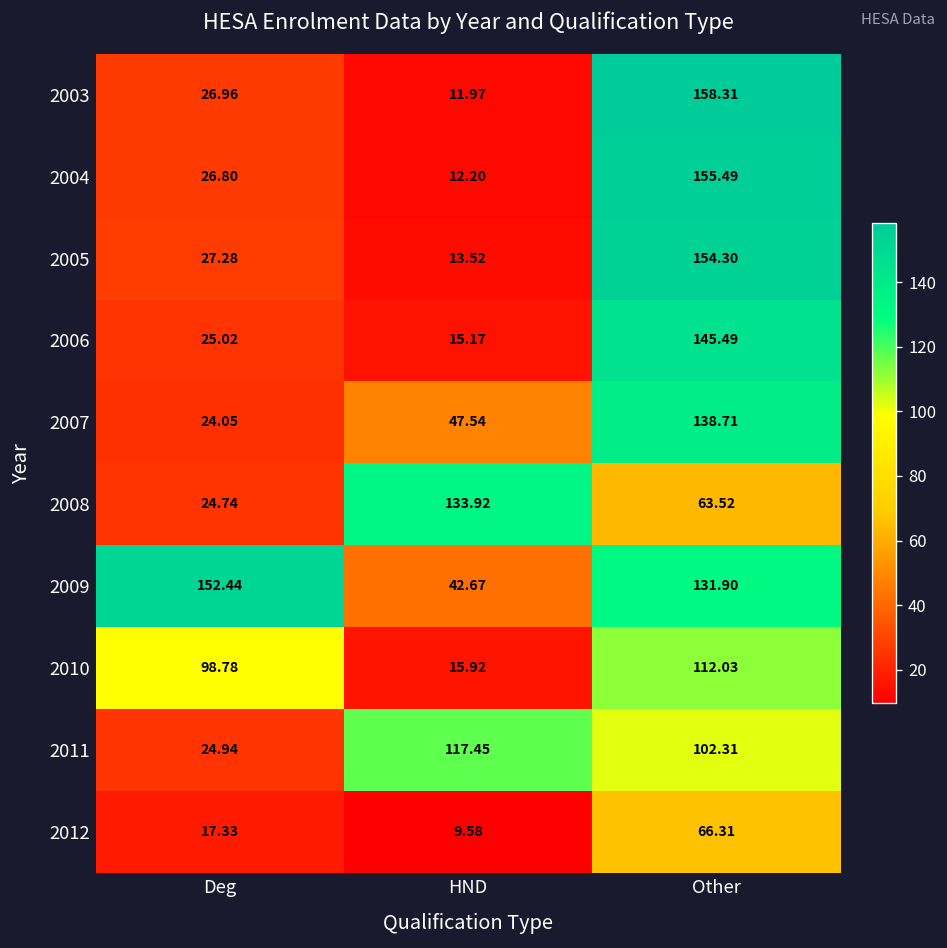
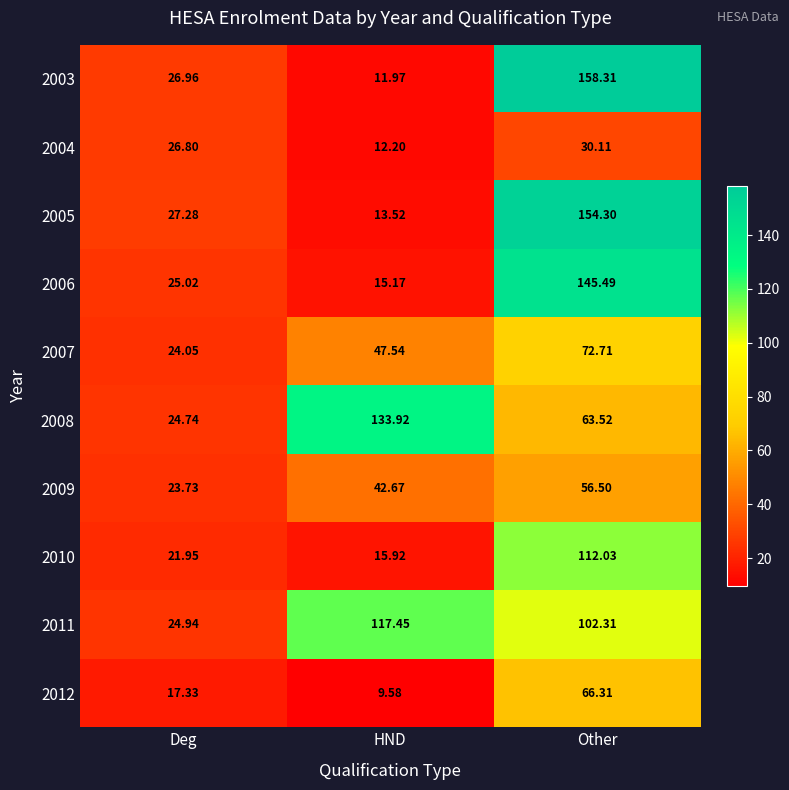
  {
    "2003": {
      "Deg": 26.96,
      "HND": 11.97,
      "Other": 158.31
    },
    "2004": {
      "Deg": 26.80,
      "HND": 12.20,
-     "Other": 155.49
+     "Other": 30.11
    },
    "2005": {
      "Deg": 27.28,
      "HND": 13.52,
      "Other": 154.30
    },
    "2006": {
      "Deg": 25.02,
      "HND": 15.17,
      "Other": 145.49
    },
    "2007": {
      "Deg": 24.05,
      "HND": 47.54,
-     "Other": 138.71
+     "Other": 72.71
    },
    "2008": {
      "Deg": 24.74,
      "HND": 133.92,
      "Other": 63.52
    },
    "2009": {
-     "Deg": 152.44,
+     "Deg": 23.73,
      "HND": 42.67,
-     "Other": 131.90
+     "Other": 56.50
    },
    "2010": {
-     "Deg": 98.78,
+     "Deg": 21.95,
      "HND": 15.92,
      "Other": 112.03
    },
    "2011": {
      "Deg": 24.94,
      "HND": 117.45,
      "Other": 102.31
    },
    "2012": {
      "Deg": 17.33,
      "HND": 9.58,
      "Other": 66.31
    }
  }
